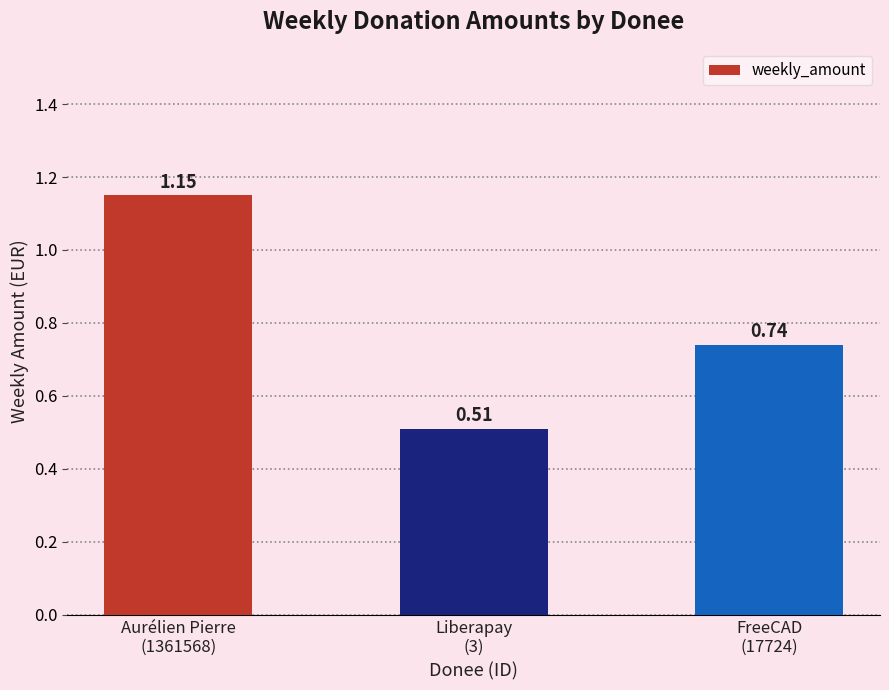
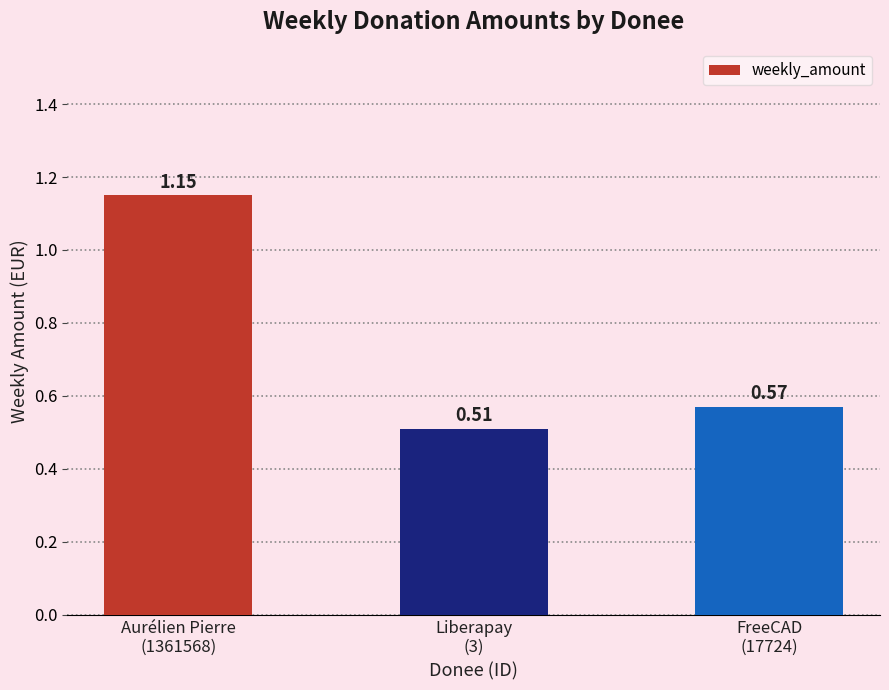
  {
    "Aurélien Pierre (1361568)": 1.15,
    "Liberapay (3)": 0.51,
-   "FreeCAD (17724)": 0.74
+   "FreeCAD (17724)": 0.57
  }
